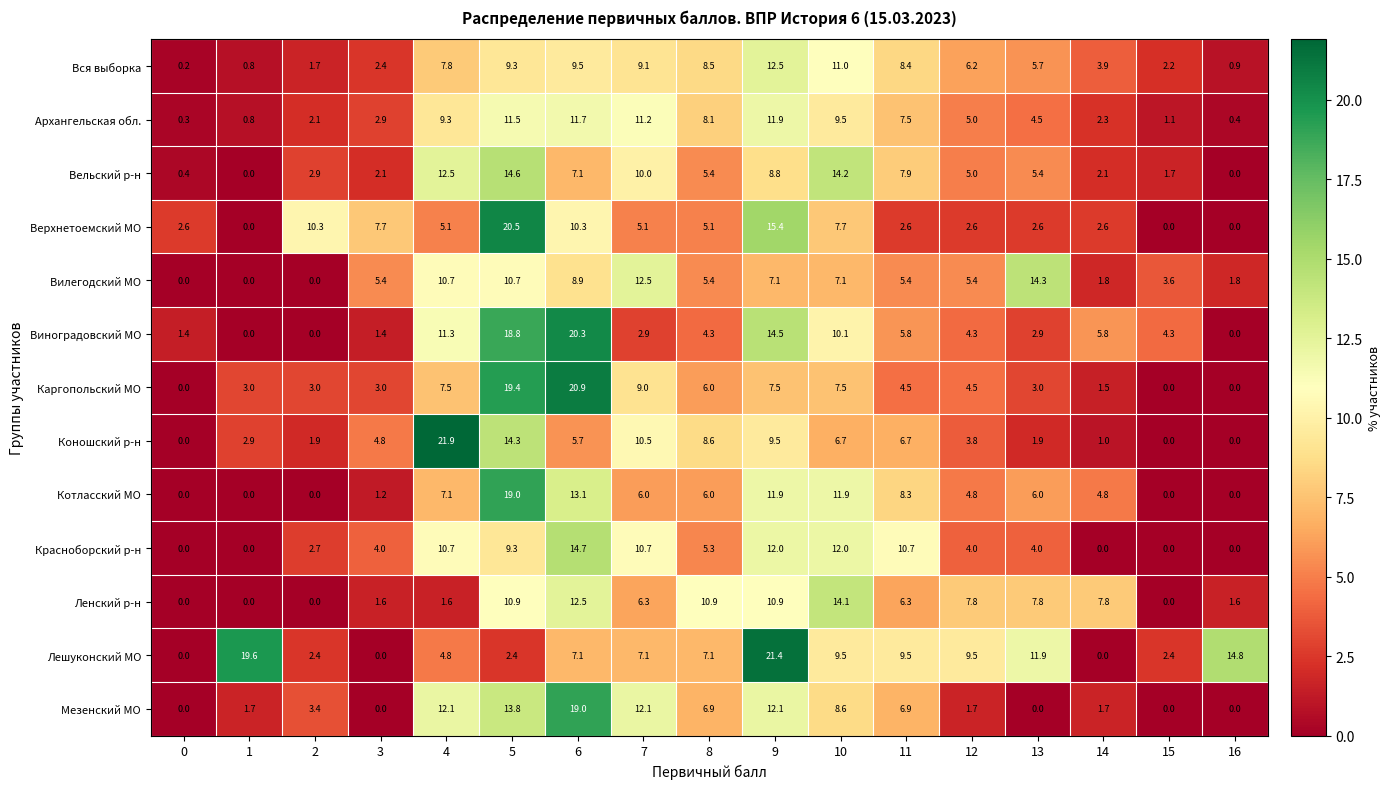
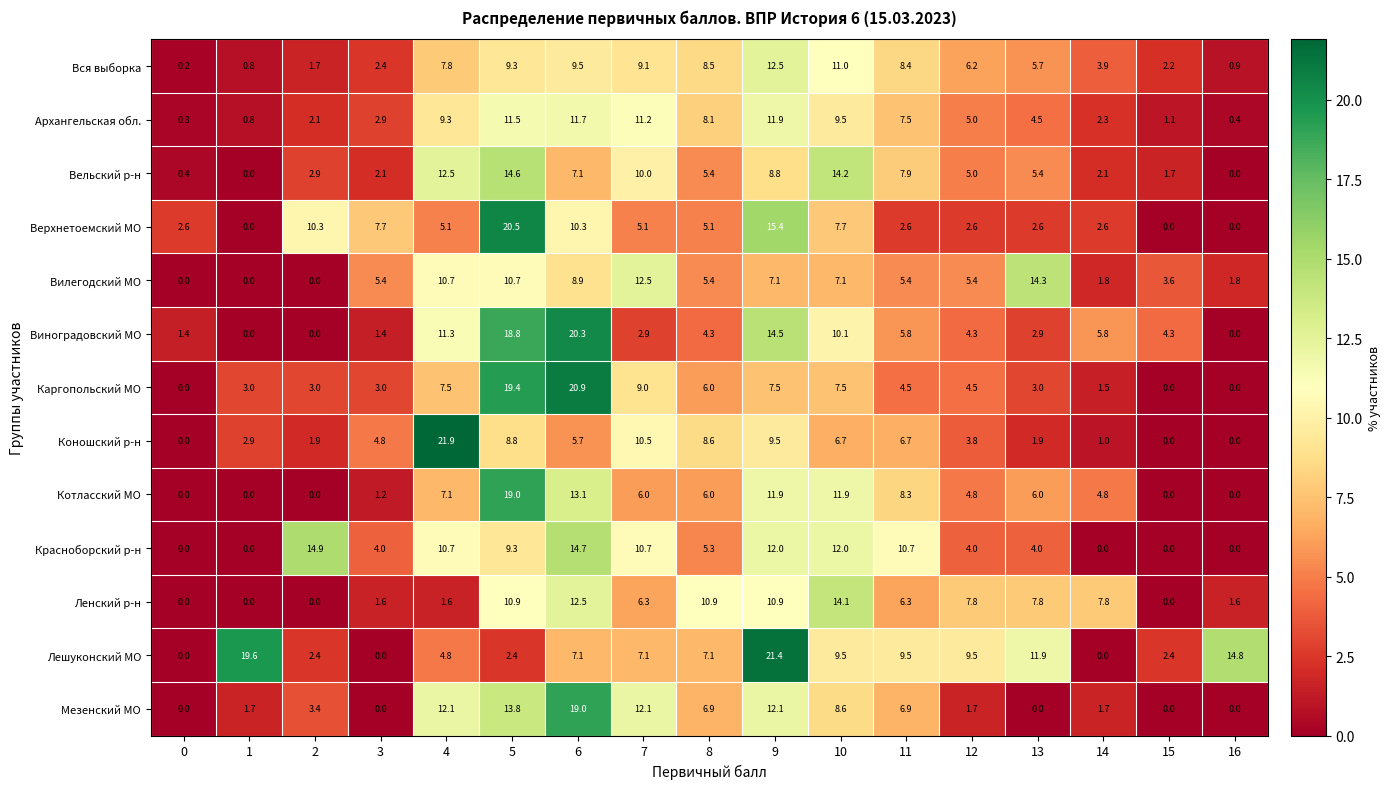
  {
    "Коношский р-н": {
      "0": 0.0,
      "1": 2.9,
      "2": 1.9,
      "3": 4.8,
      "4": 21.9,
-     "5": 14.3,
+     "5": 8.8,
      "6": 5.7,
      "7": 10.5,
      "8": 8.6,
      "9": 9.5,
      "10": 6.7,
      "11": 6.7,
      "12": 3.8,
      "13": 1.9,
      "14": 1.0,
      "15": 0.0,
      "16": 0.0
    },
    "Красноборский р-н": {
      "0": 0.0,
      "1": 0.0,
-     "2": 2.7,
+     "2": 14.9,
      "3": 4.0,
      "4": 10.7,
      "5": 9.3,
      "6": 14.7,
      "7": 10.7,
      "8": 5.3,
      "9": 12.0,
      "10": 12.0,
      "11": 10.7,
      "12": 4.0,
      "13": 4.0,
      "14": 0.0,
      "15": 0.0,
      "16": 0.0
    }
  }
